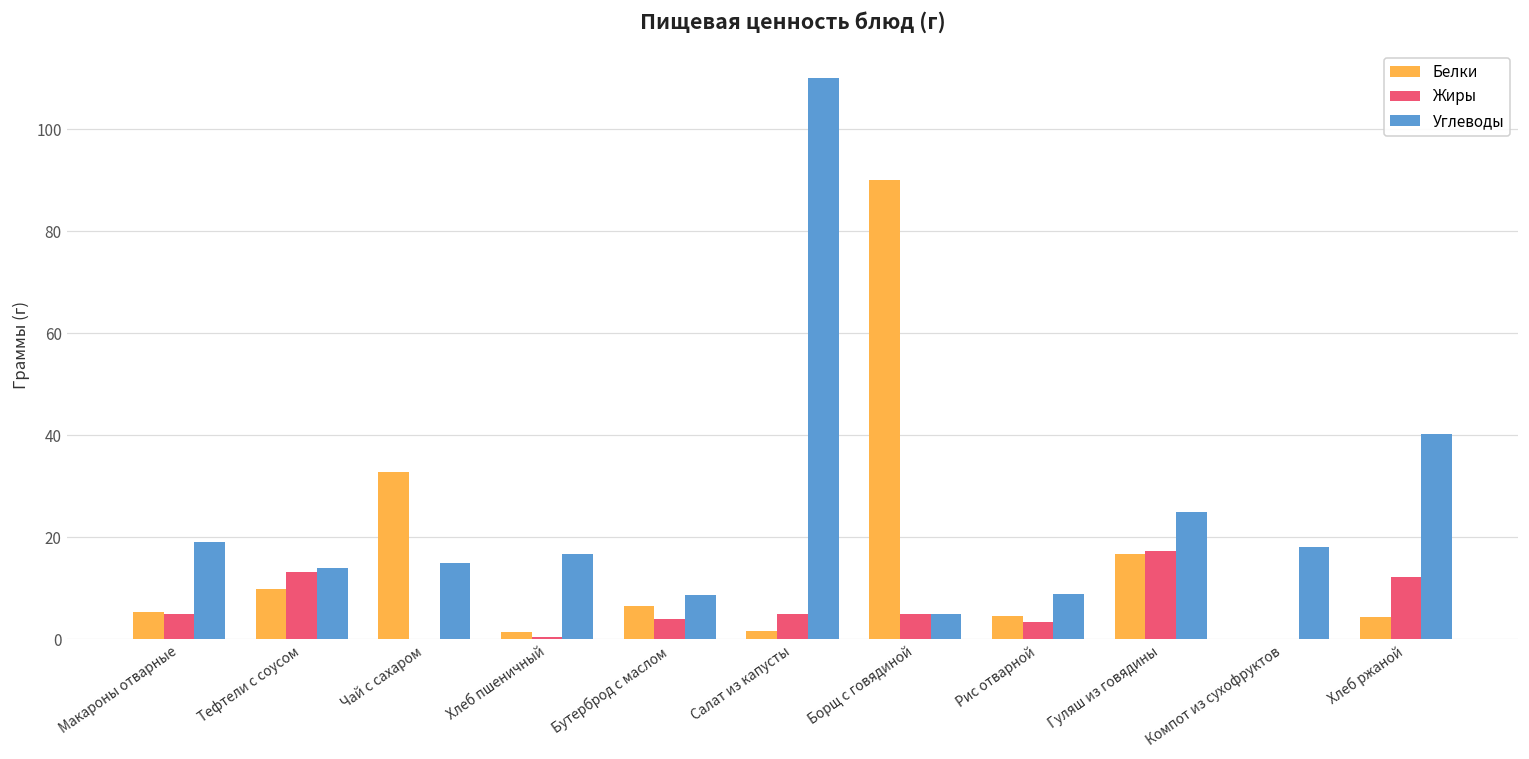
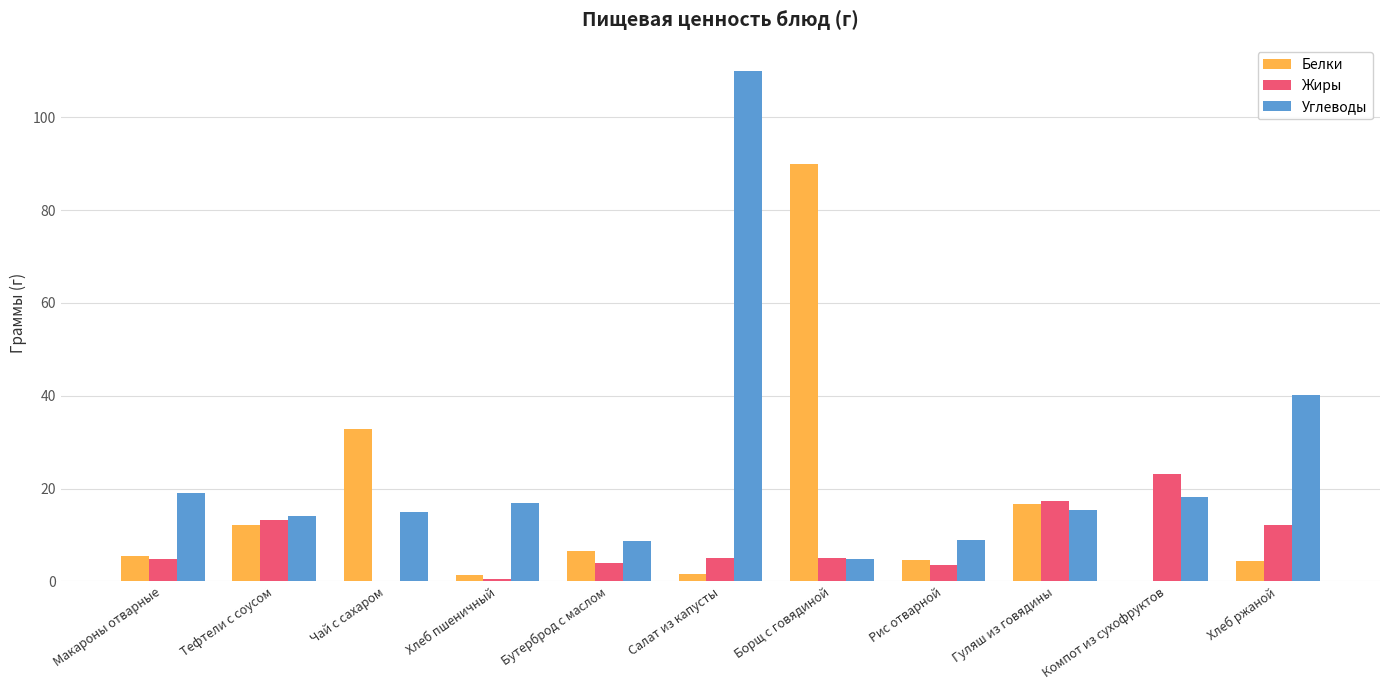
  {
    "Белки": {
      "Макароны отварные": 5,
-     "Тефтели с соусом": 10,
+     "Тефтели с соусом": 12,
      "Чай с сахаром": 33,
      "Хлеб пшеничный": 1,
      "Бутерброд с маслом": 7,
      "Салат из капусты": 2,
      "Борщ с говядиной": 90,
      "Рис отварной": 5,
      "Гуляш из говядины": 17,
      "Хлеб ржаной": 4
    },
    "Жиры": {
      "Макароны отварные": 5,
      "Тефтели с соусом": 13,
      "Чай с сахаром": 0,
      "Бутерброд с маслом": 4,
      "Салат из капусты": 5,
      "Борщ с говядиной": 5,
      "Рис отварной": 4,
      "Гуляш из говядины": 17,
-     "Компот из сухофруктов": 0,
+     "Компот из сухофруктов": 23,
      "Хлеб ржаной": 12
    },
    "Углеводы": {
      "Макароны отварные": 19,
      "Тефтели с соусом": 14,
      "Чай с сахаром": 15,
      "Хлеб пшеничный": 17,
      "Бутерброд с маслом": 9,
      "Салат из капусты": 110,
      "Борщ с говядиной": 5,
      "Рис отварной": 9,
-     "Гуляш из говядины": 25,
+     "Гуляш из говядины": 15,
      "Компот из сухофруктов": 18,
      "Хлеб ржаной": 40
    }
  }
